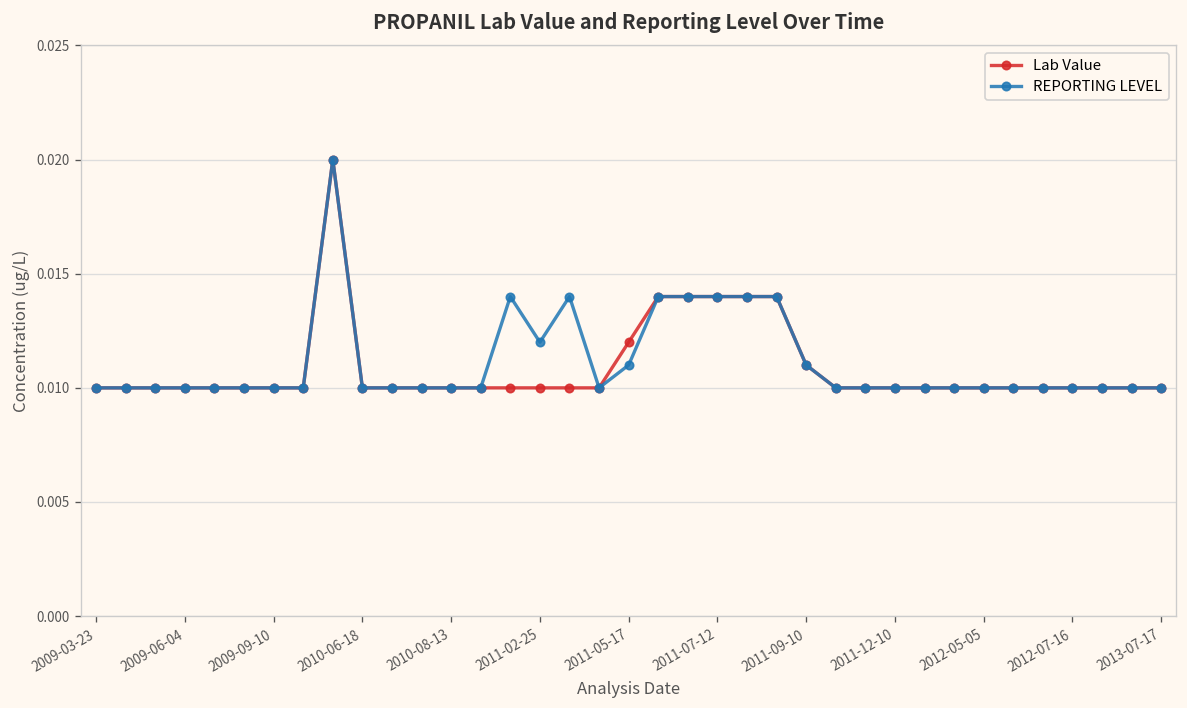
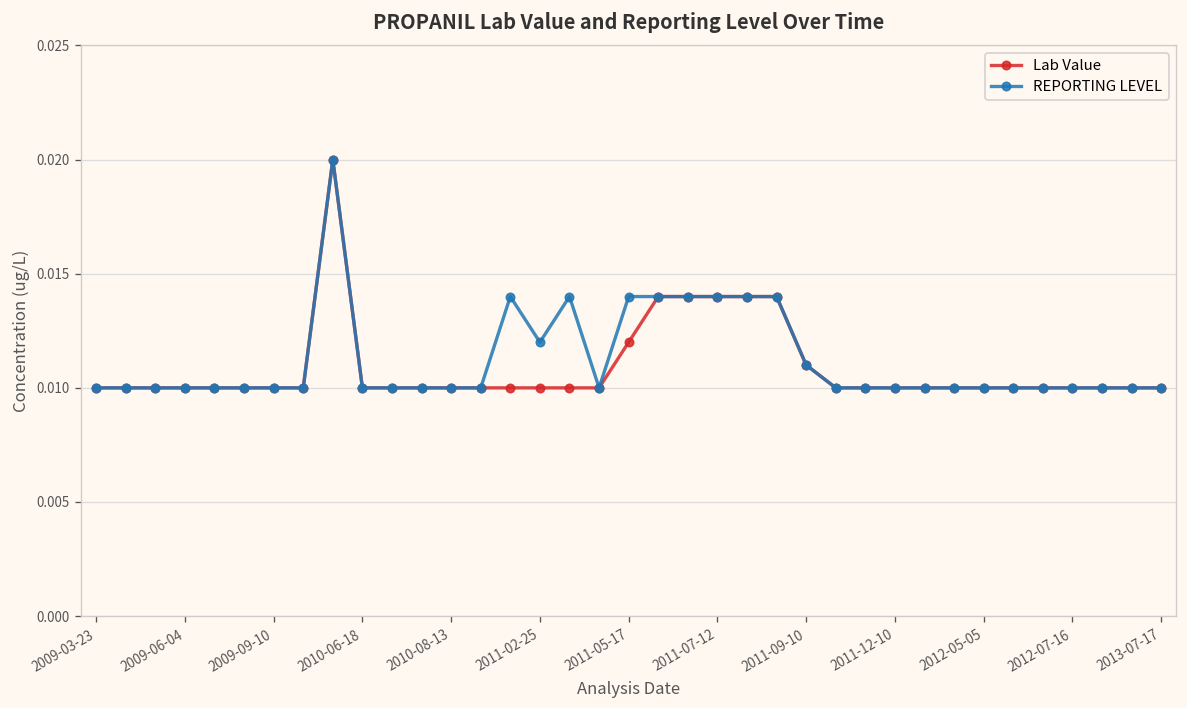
  {
    "Lab Value": {
      "2011-02-25": 0.010,
      "2011-05-17": 0.012
    },
    "REPORTING LEVEL": {
      "2011-02-25": 0.012,
-     "2011-05-17": 0.011
+     "2011-05-17": 0.014
    }
  }
